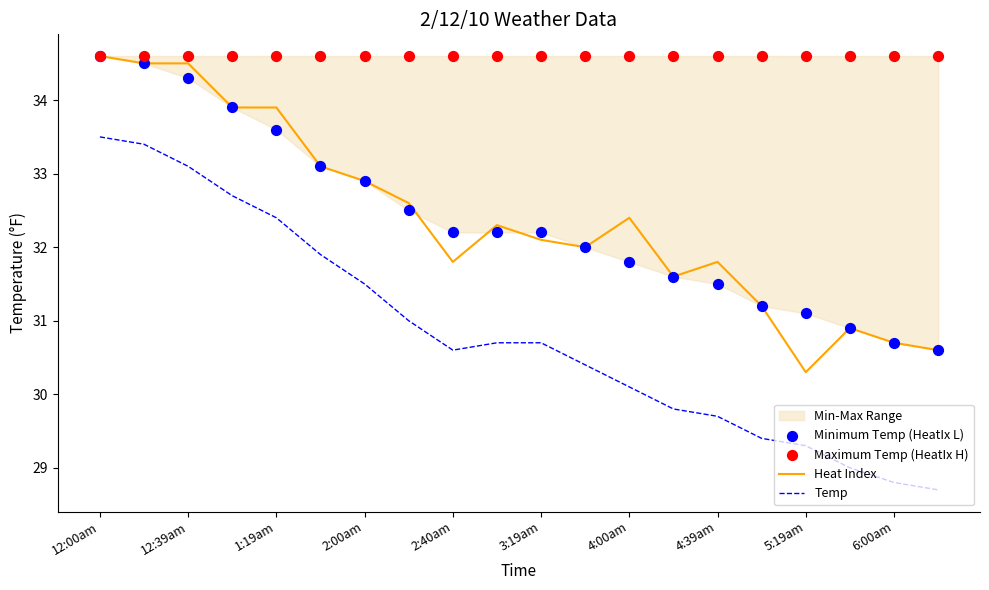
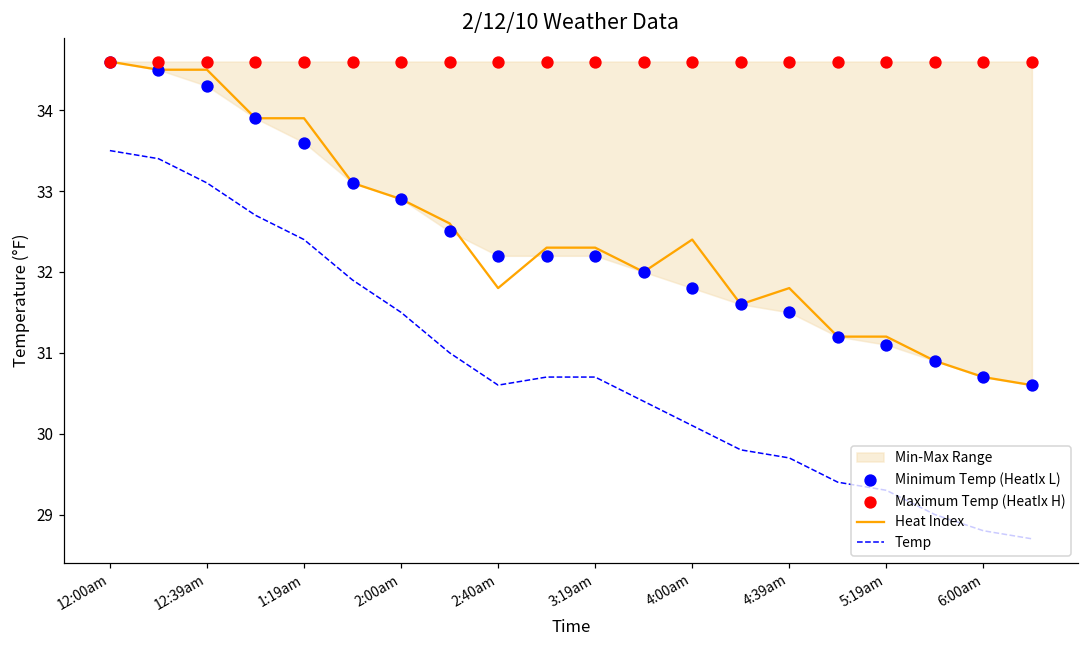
  {
    "Heat Index": {
      "12:39am": 34.5,
      "1:19am": 33.9,
      "2:40am": 31.8,
-     "3:19am": 32.1,
+     "3:19am": 32.3,
      "4:00am": 32.4,
      "4:39am": 31.8,
-     "5:19am": 30.3
+     "5:19am": 31.2
    }
  }
